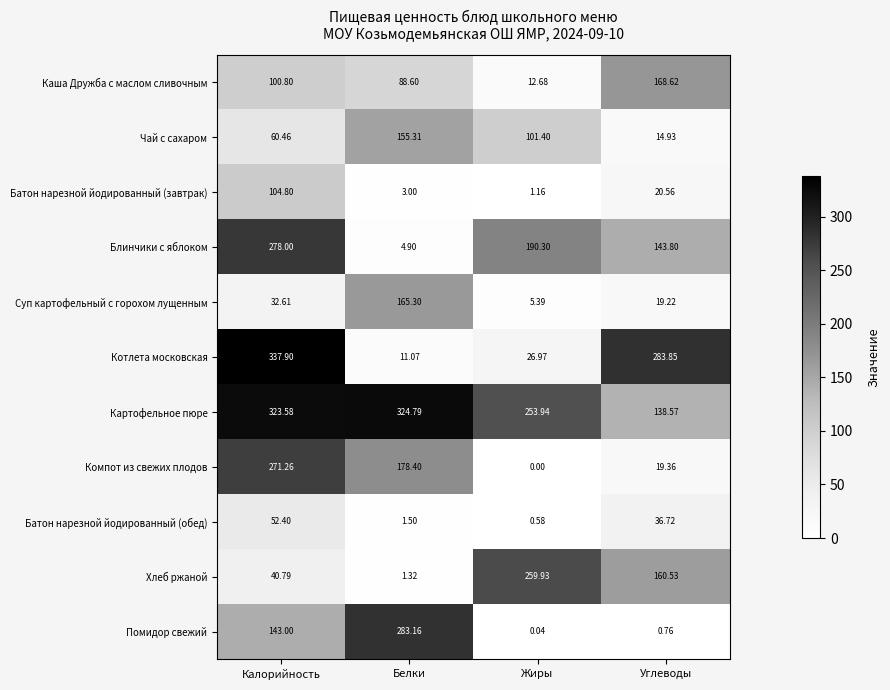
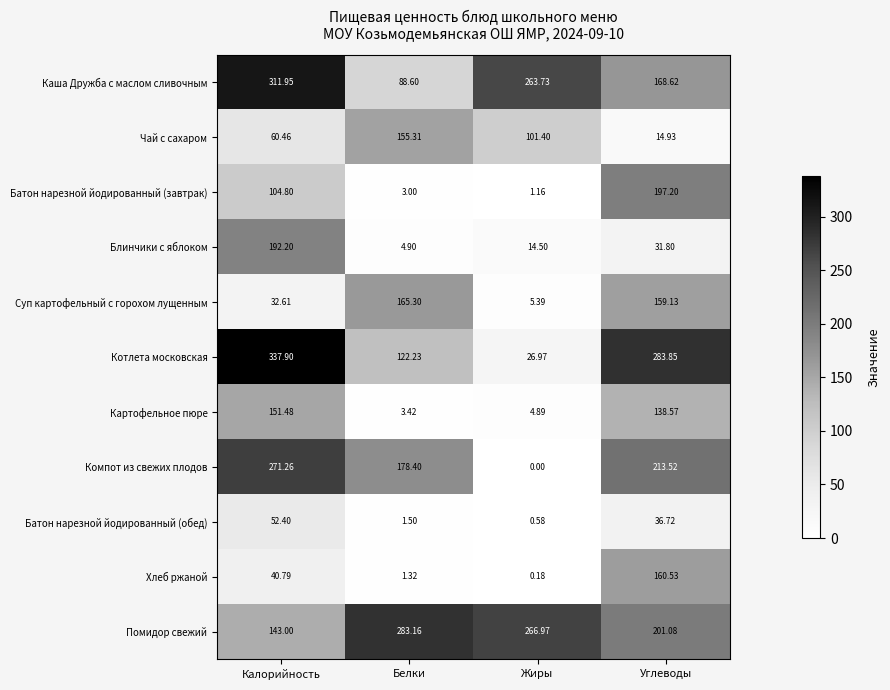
  {
    "Каша Дружба с маслом сливочным": {
-     "Калорийность": 100.80,
+     "Калорийность": 311.95,
      "Белки": 88.60,
-     "Жиры": 12.68,
+     "Жиры": 263.73,
      "Углеводы": 168.62
    },
    "Чай с сахаром": {
      "Калорийность": 60.46,
      "Белки": 155.31,
      "Жиры": 101.40,
      "Углеводы": 14.93
    },
    "Батон нарезной йодированный (завтрак)": {
      "Калорийность": 104.80,
      "Белки": 3.00,
      "Жиры": 1.16,
-     "Углеводы": 20.56
+     "Углеводы": 197.20
    },
    "Блинчики с яблоком": {
-     "Калорийность": 278.00,
+     "Калорийность": 192.20,
      "Белки": 4.90,
-     "Жиры": 190.30,
-     "Углеводы": 143.80
+     "Жиры": 14.50,
+     "Углеводы": 31.80
    },
    "Суп картофельный с горохом лущенным": {
      "Калорийность": 32.61,
      "Белки": 165.30,
      "Жиры": 5.39,
-     "Углеводы": 19.22
+     "Углеводы": 159.13
    },
    "Котлета московская": {
      "Калорийность": 337.90,
-     "Белки": 11.07,
+     "Белки": 122.23,
      "Жиры": 26.97,
      "Углеводы": 283.85
    },
    "Картофельное пюре": {
-     "Калорийность": 323.58,
-     "Белки": 324.79,
-     "Жиры": 253.94,
+     "Калорийность": 151.48,
+     "Белки": 3.42,
+     "Жиры": 4.89,
      "Углеводы": 138.57
    },
    "Компот из свежих плодов": {
      "Калорийность": 271.26,
      "Белки": 178.40,
      "Жиры": 0.00,
-     "Углеводы": 19.36
+     "Углеводы": 213.52
    },
    "Батон нарезной йодированный (обед)": {
      "Калорийность": 52.40,
      "Белки": 1.50,
      "Жиры": 0.58,
      "Углеводы": 36.72
    },
    "Хлеб ржаной": {
      "Калорийность": 40.79,
      "Белки": 1.32,
-     "Жиры": 259.93,
+     "Жиры": 0.18,
      "Углеводы": 160.53
    },
    "Помидор свежий": {
      "Калорийность": 143.00,
      "Белки": 283.16,
-     "Жиры": 0.04,
-     "Углеводы": 0.76
+     "Жиры": 266.97,
+     "Углеводы": 201.08
    }
  }
